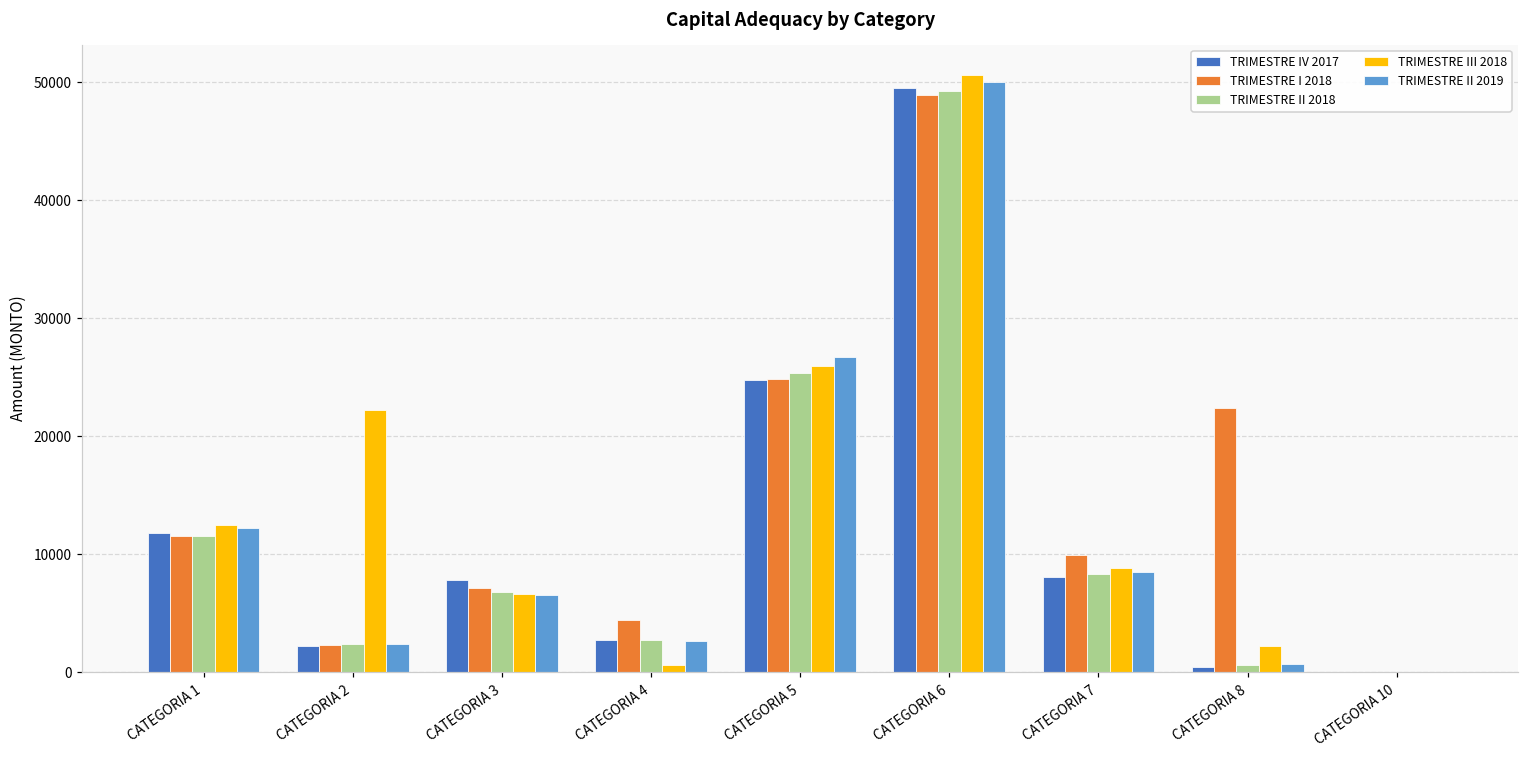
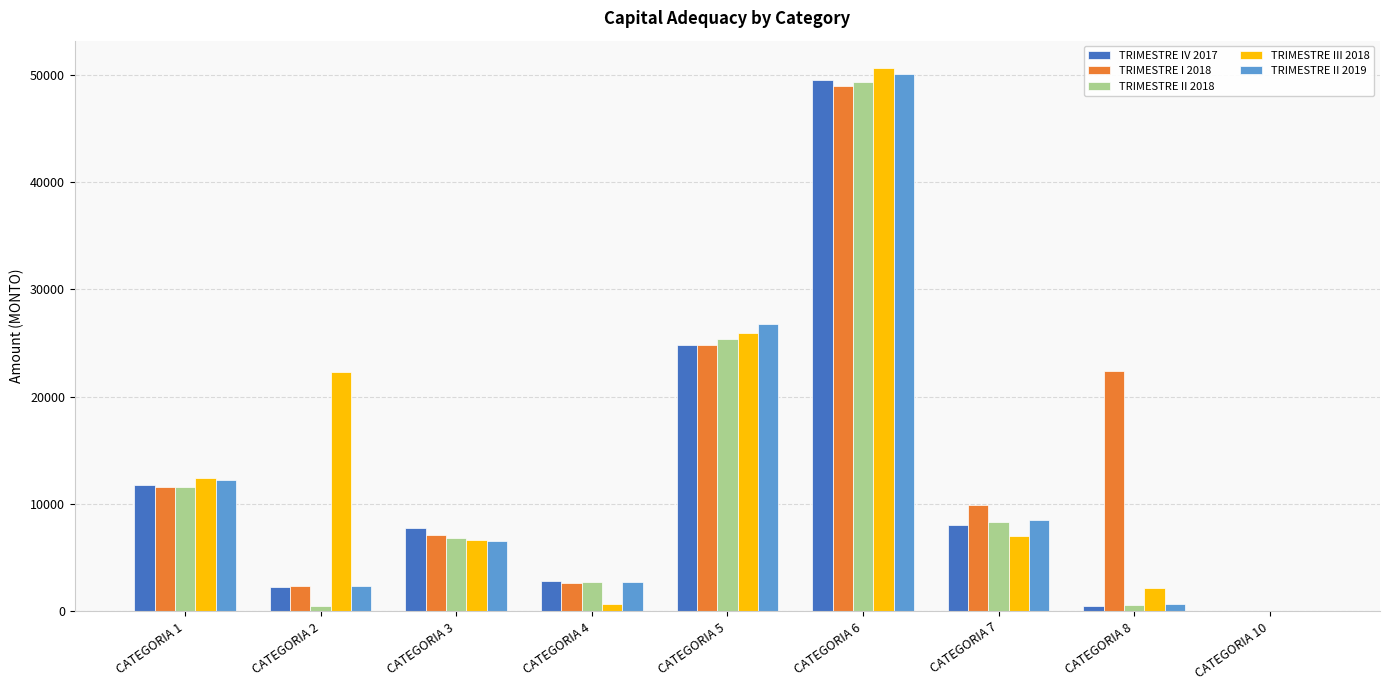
  {
    "TRIMESTRE I 2018": {
      "CATEGORIA 1": 11600,
      "CATEGORIA 2": 2300,
      "CATEGORIA 3": 7200,
-     "CATEGORIA 4": 4500,
+     "CATEGORIA 4": 2700,
      "CATEGORIA 5": 24800,
      "CATEGORIA 6": 48900,
      "CATEGORIA 7": 9900,
      "CATEGORIA 8": 22400
    },
    "TRIMESTRE II 2018": {
      "CATEGORIA 1": 11600,
-     "CATEGORIA 2": 2400,
+     "CATEGORIA 2": 500,
      "CATEGORIA 3": 6800,
      "CATEGORIA 4": 2700,
      "CATEGORIA 5": 25400,
      "CATEGORIA 6": 49300,
      "CATEGORIA 7": 8300,
      "CATEGORIA 8": 600
    },
    "TRIMESTRE III 2018": {
      "CATEGORIA 1": 12400,
      "CATEGORIA 2": 22300,
      "CATEGORIA 3": 6600,
      "CATEGORIA 4": 600,
      "CATEGORIA 5": 26000,
      "CATEGORIA 6": 50600,
-     "CATEGORIA 7": 8900,
+     "CATEGORIA 7": 7000,
      "CATEGORIA 8": 2200
    }
  }
